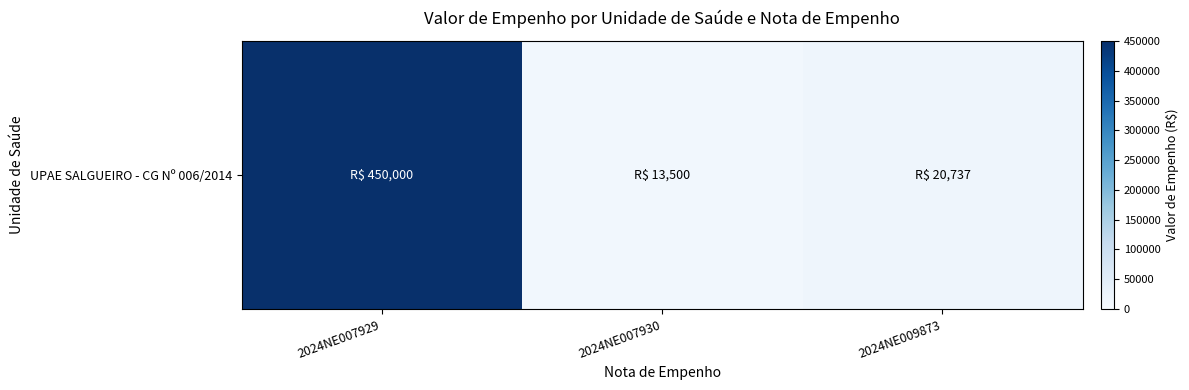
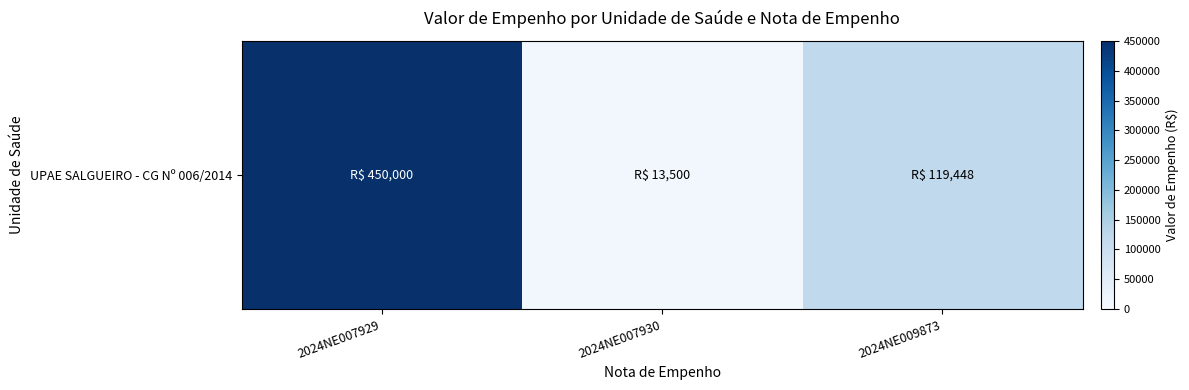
  {
    "UPAE SALGUEIRO - CG Nº 006/2014": {
      "2024NE007929": "450,000",
      "2024NE007930": "13,500",
-     "2024NE009873": "20,737"
+     "2024NE009873": "119,448"
    }
  }
